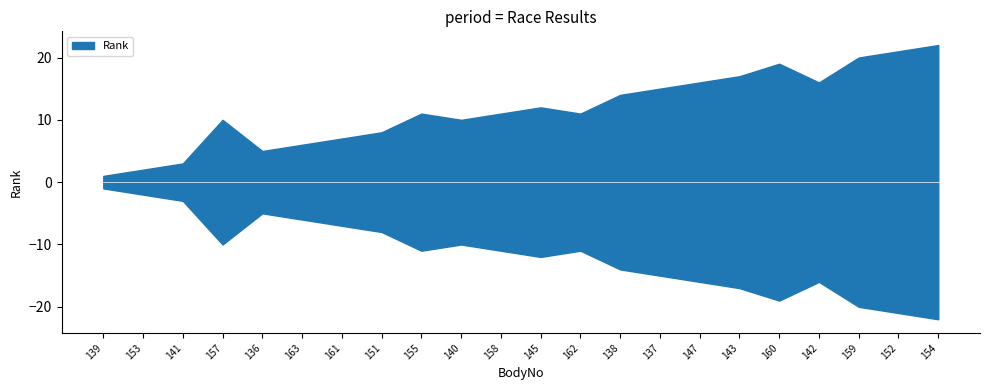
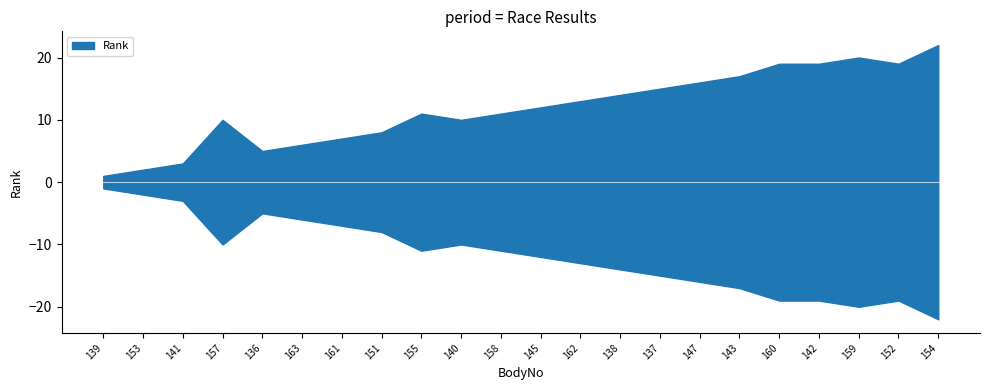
  {
-   "162": 11,
-   "142": 16,
-   "152": 21
+   "162": 13,
+   "142": 19,
+   "152": 19
  }
